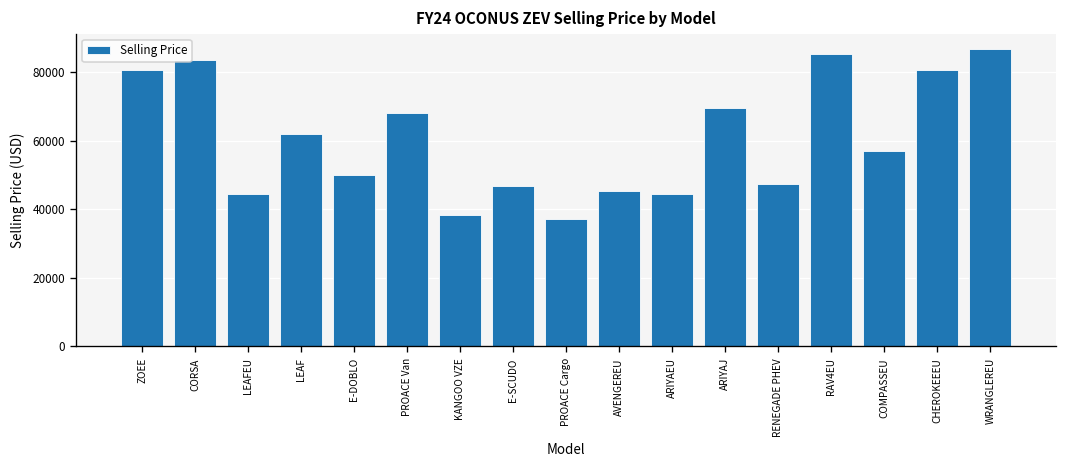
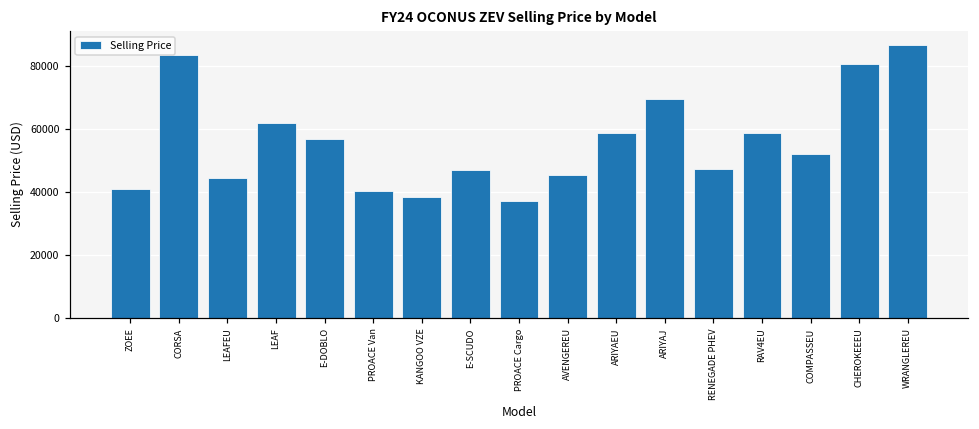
  {
-   "ZOEE": 81000,
+   "ZOEE": 41000,
    "CORSA": 84000,
    "LEAFEU": 44000,
    "LEAF": 62000,
-   "E-DOBLO": 50000,
-   "PROACE Van": 68000,
+   "E-DOBLO": 57000,
+   "PROACE Van": 40000,
    "KANGOO VZE": 38000,
    "E-SCUDO": 47000,
    "PROACE Cargo": 37000,
    "AVENGEREU": 45000,
-   "ARIYAEU": 45000,
+   "ARIYAEU": 59000,
    "ARIYAJ": 69000,
    "RENEGADE PHEV": 47000,
-   "RAV4EU": 85000,
-   "COMPASSEU": 57000,
+   "RAV4EU": 59000,
+   "COMPASSEU": 52000,
    "CHEROKEEEU": 81000,
    "WRANGLEREU": 87000
  }
